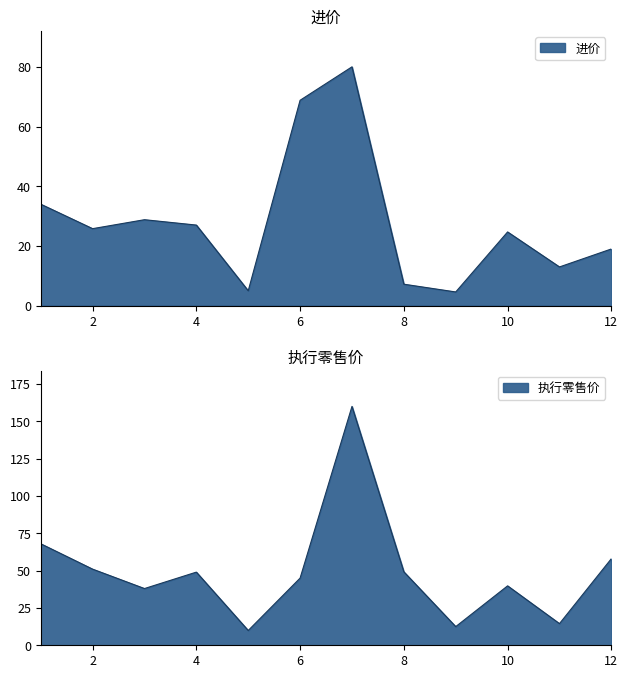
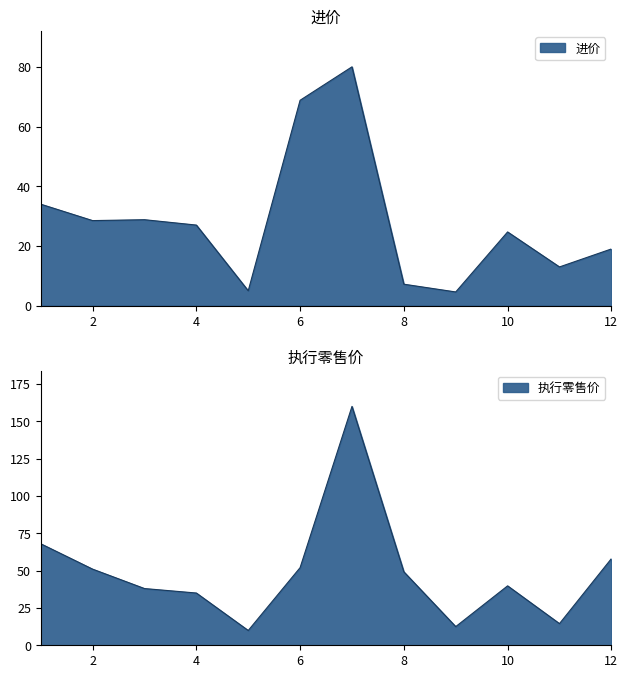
  {
    "进价": {
-     "2": 26,
+     "2": 29,
      "4": 27,
      "6": 69,
      "8": 7,
      "10": 25,
      "12": 19
    },
    "执行零售价": {
      "2": 51,
-     "4": 49,
-     "6": 45,
+     "4": 35,
+     "6": 52,
      "8": 49,
      "10": 40,
      "12": 58
    }
  }
